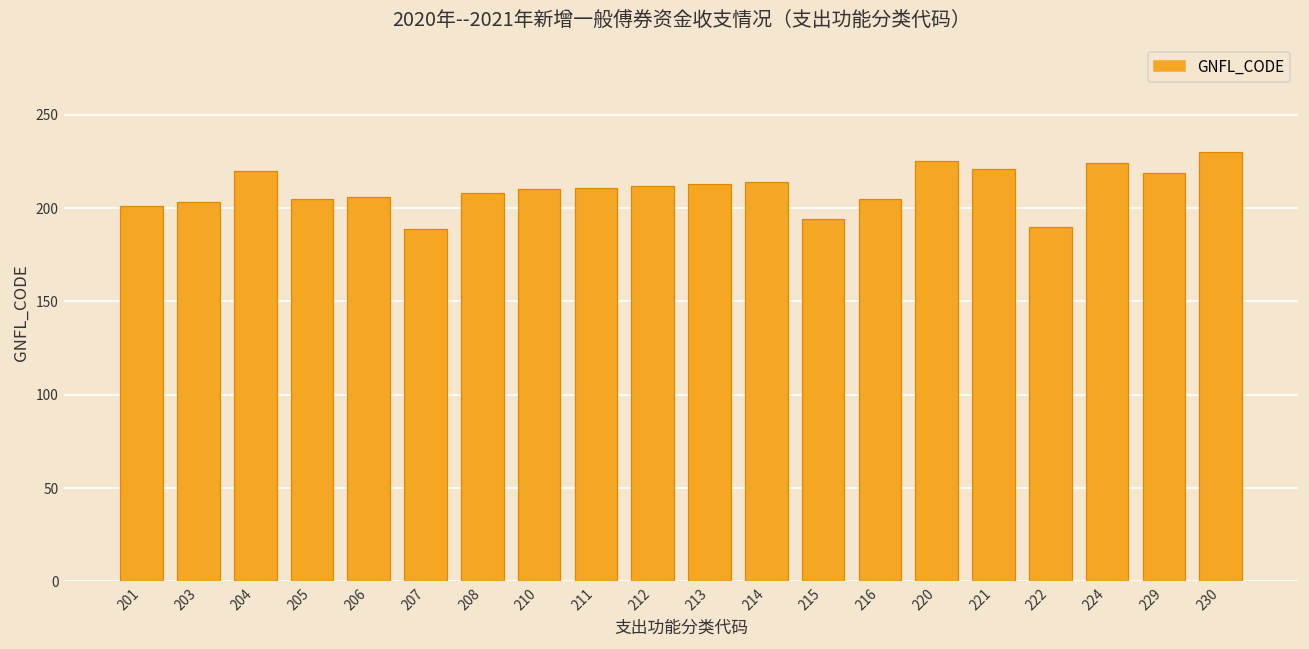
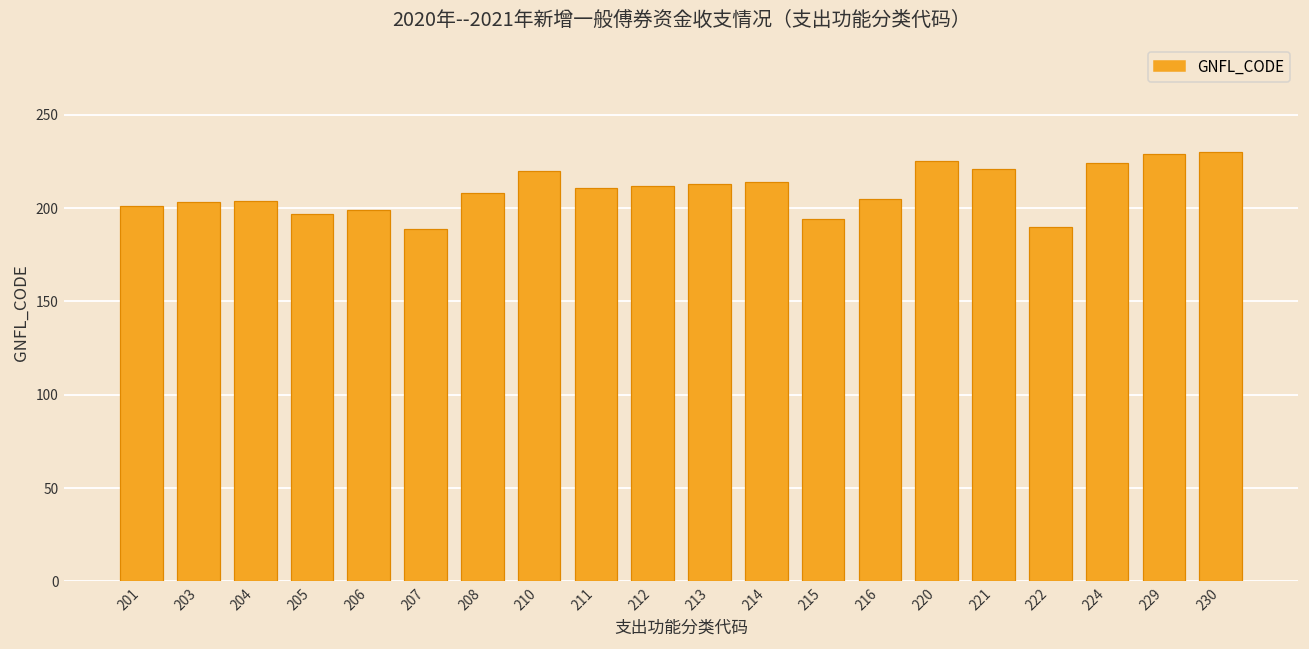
  {
    "201": 201,
    "203": 203,
-   "204": 220,
-   "205": 205,
-   "206": 206,
+   "204": 204,
+   "205": 197,
+   "206": 199,
    "207": 189,
    "208": 208,
-   "210": 210,
+   "210": 220,
    "211": 211,
    "212": 212,
    "213": 213,
    "214": 214,
    "215": 194,
    "216": 205,
    "220": 225,
    "221": 221,
    "222": 190,
    "224": 224,
-   "229": 219,
+   "229": 229,
    "230": 230
  }
